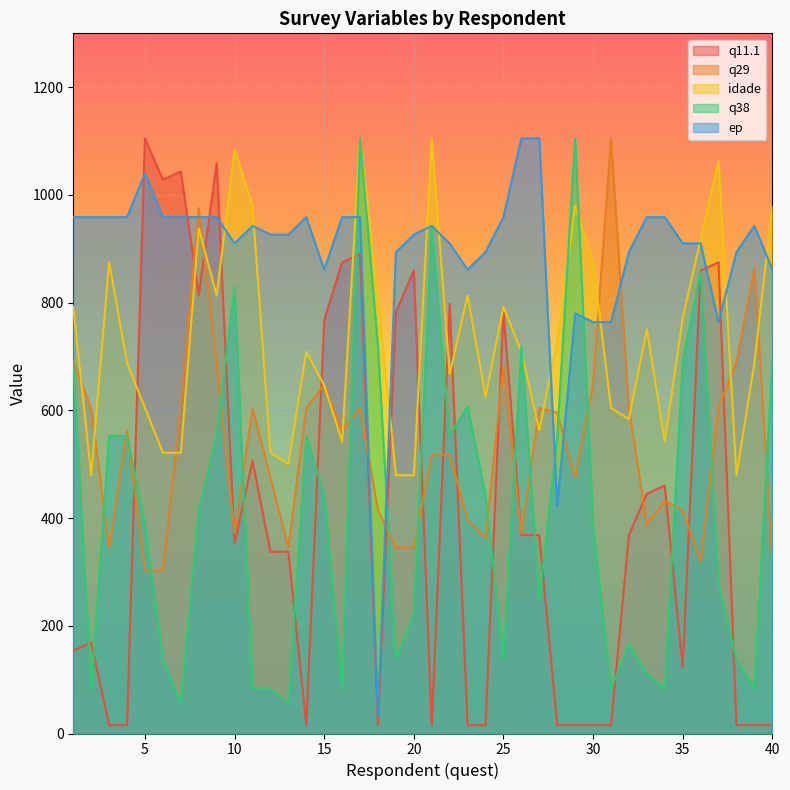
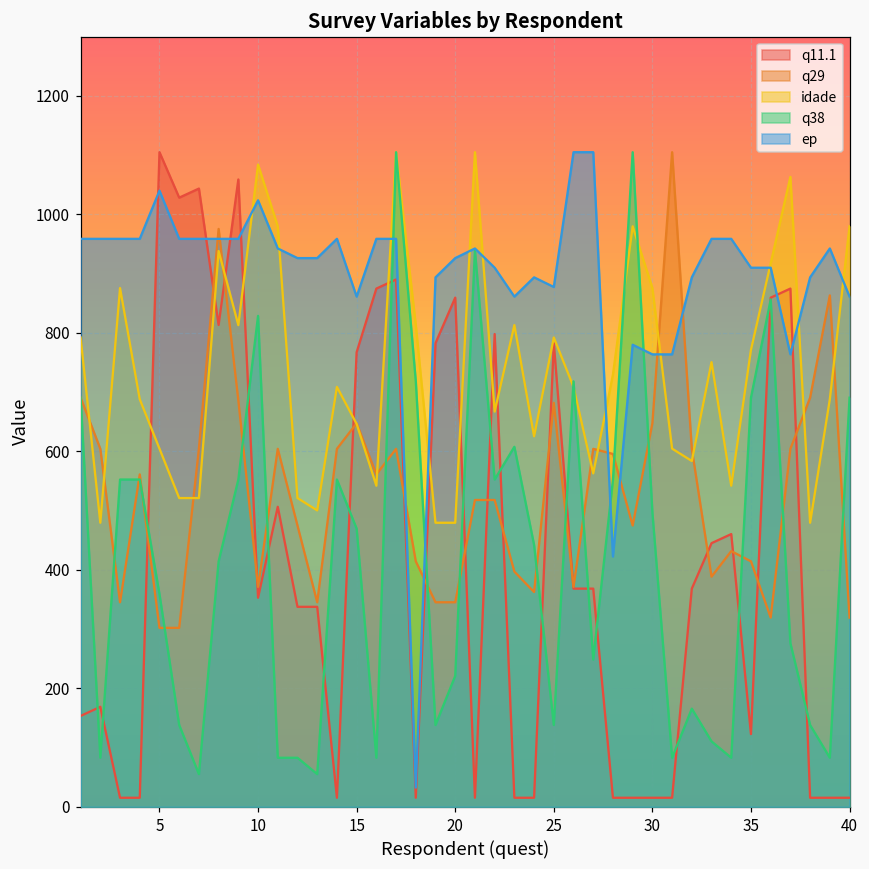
  {
    "q38": {
-     "5": 390,
+     "5": 360,
      "10": 830,
-     "15": 440,
+     "15": 470,
      "20": 220,
      "25": 140,
-     "30": 390,
+     "30": 500,
      "35": 690,
      "40": 690
    },
    "ep": {
      "5": 1040,
-     "10": 910,
+     "10": 1020,
      "15": 860,
      "20": 930,
-     "25": 960,
+     "25": 880,
      "30": 760,
      "35": 910,
      "40": 860
    }
  }
